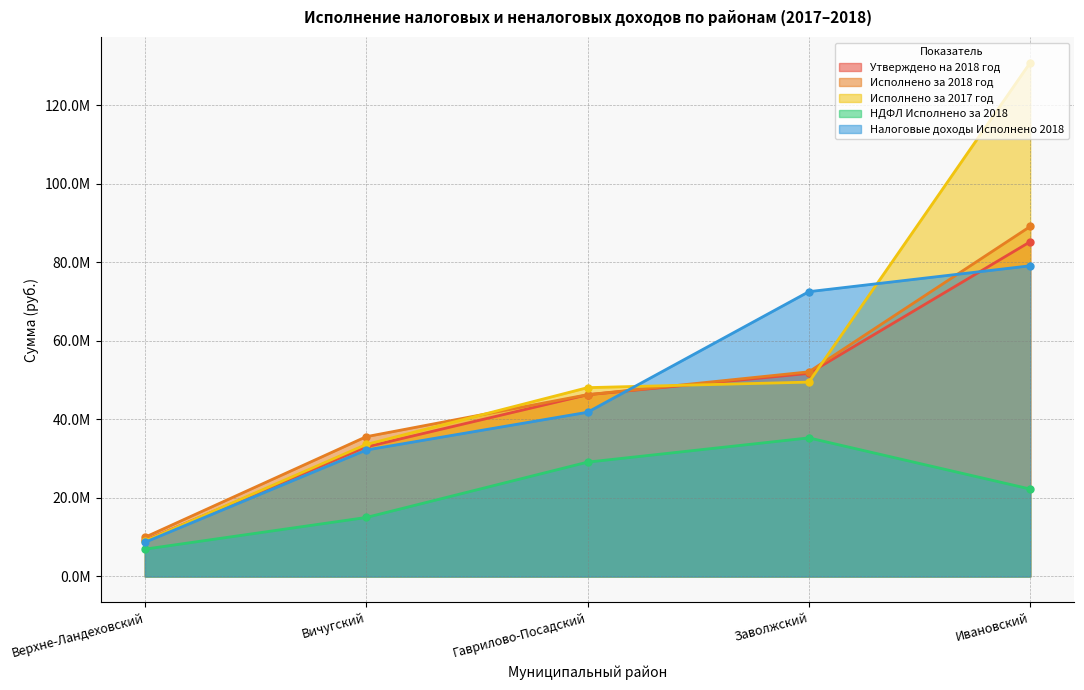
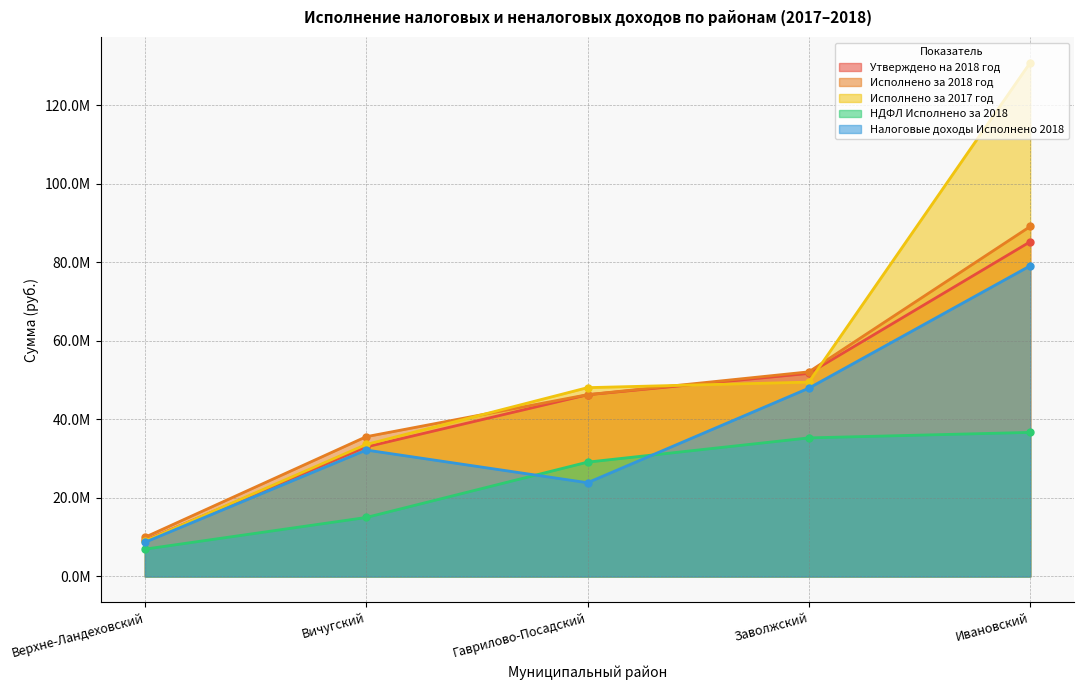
  {
    "НДФЛ Исполнено за 2018": {
      "Верхне-Ландеховский": 7000000,
      "Вичугский": 15000000,
      "Гаврилово-Посадский": 29000000,
      "Заволжский": 35000000,
-     "Ивановский": 22000000
+     "Ивановский": 37000000
    },
    "Налоговые доходы Исполнено 2018": {
      "Вичугский": 32000000,
-     "Гаврилово-Посадский": 42000000,
-     "Заволжский": 72000000,
+     "Гаврилово-Посадский": 24000000,
+     "Заволжский": 48000000,
      "Ивановский": 79000000
    }
  }
